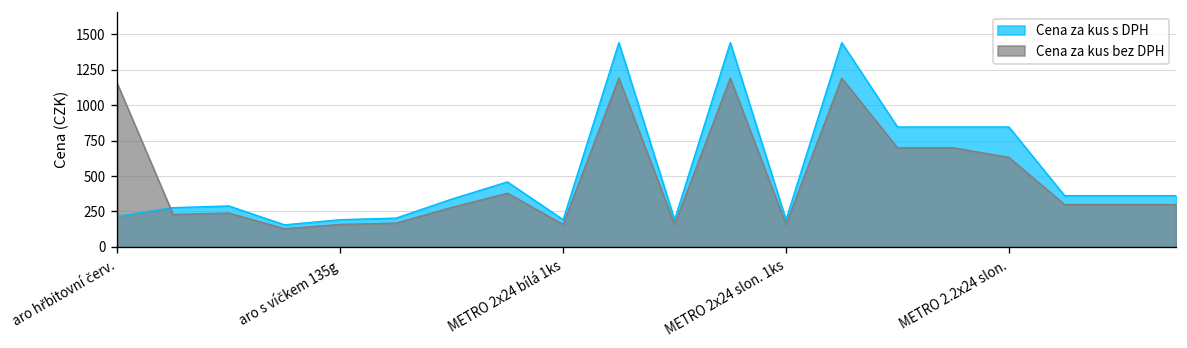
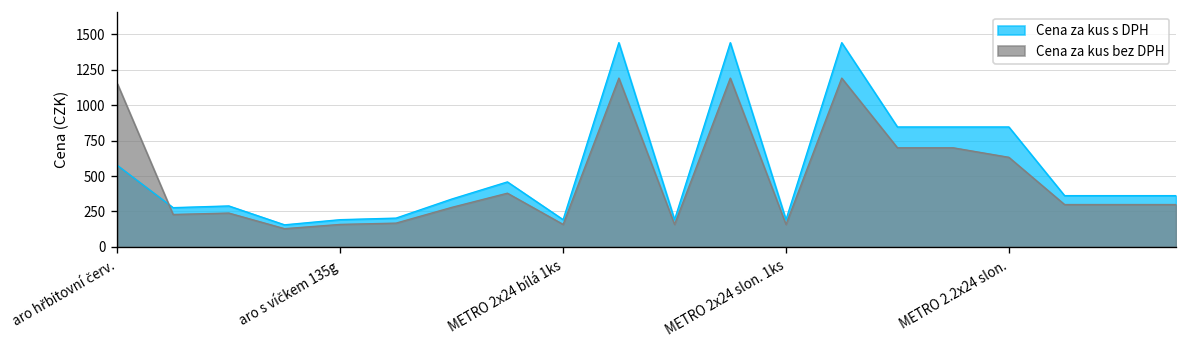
  {
    "Cena za kus s DPH": {
-     "aro hřbitovní červ.": 220,
+     "aro hřbitovní červ.": 570,
      "aro s víčkem 135g": 190,
      "METRO 2x24 bílá 1ks": 190,
      "METRO 2x24 slon. 1ks": 190,
      "METRO 2.2x24 slon.": 850
    },
    "Cena za kus bez DPH": {
      "aro hřbitovní červ.": 1150,
      "aro s víčkem 135g": 160,
      "METRO 2x24 bílá 1ks": 160,
      "METRO 2x24 slon. 1ks": 160,
      "METRO 2.2x24 slon.": 630
    }
  }
